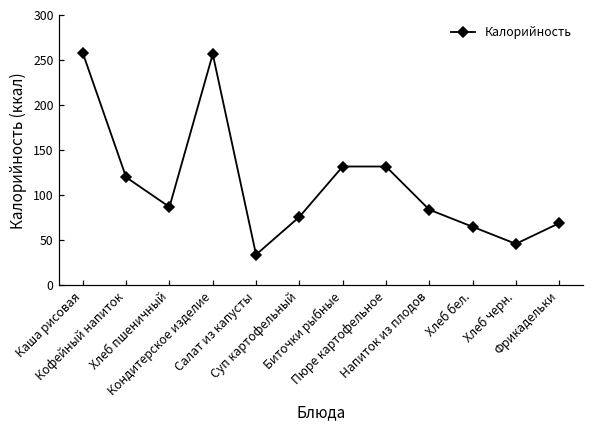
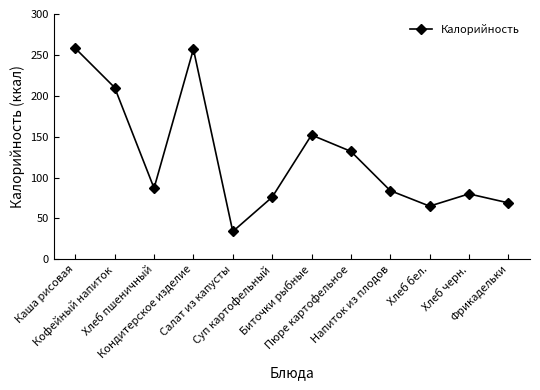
  {
    "Каша рисовая": 260,
-   "Кофейный напиток": 120,
+   "Кофейный напиток": 210,
    "Хлеб пшеничный": 90,
    "Кондитерское изделие": 260,
    "Салат из капусты": 30,
    "Суп картофельный": 80,
-   "Биточки рыбные": 130,
+   "Биточки рыбные": 150,
    "Пюре картофельное": 130,
    "Напиток из плодов": 80,
    "Хлеб бел.": 70,
-   "Хлеб черн.": 50,
+   "Хлеб черн.": 80,
    "Фрикадельки": 70
  }
